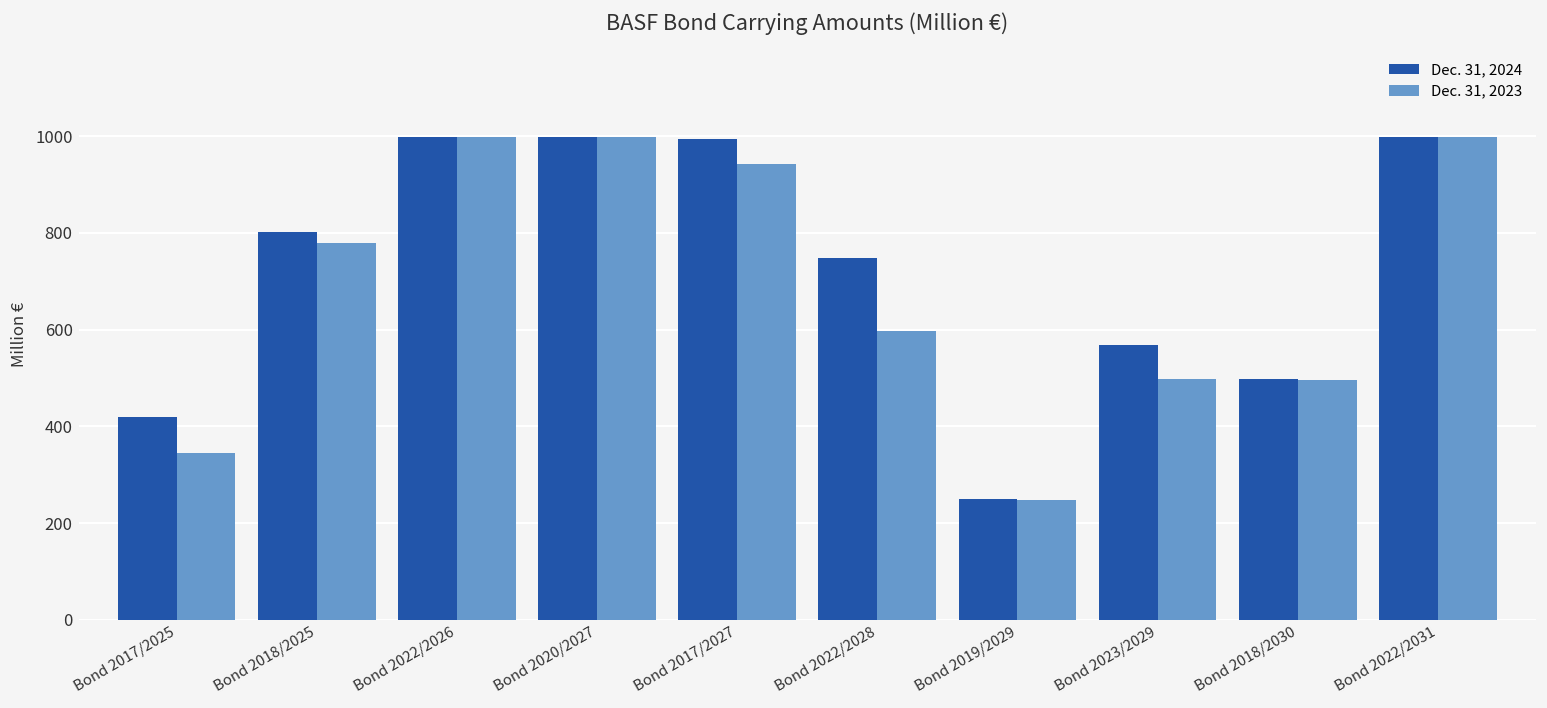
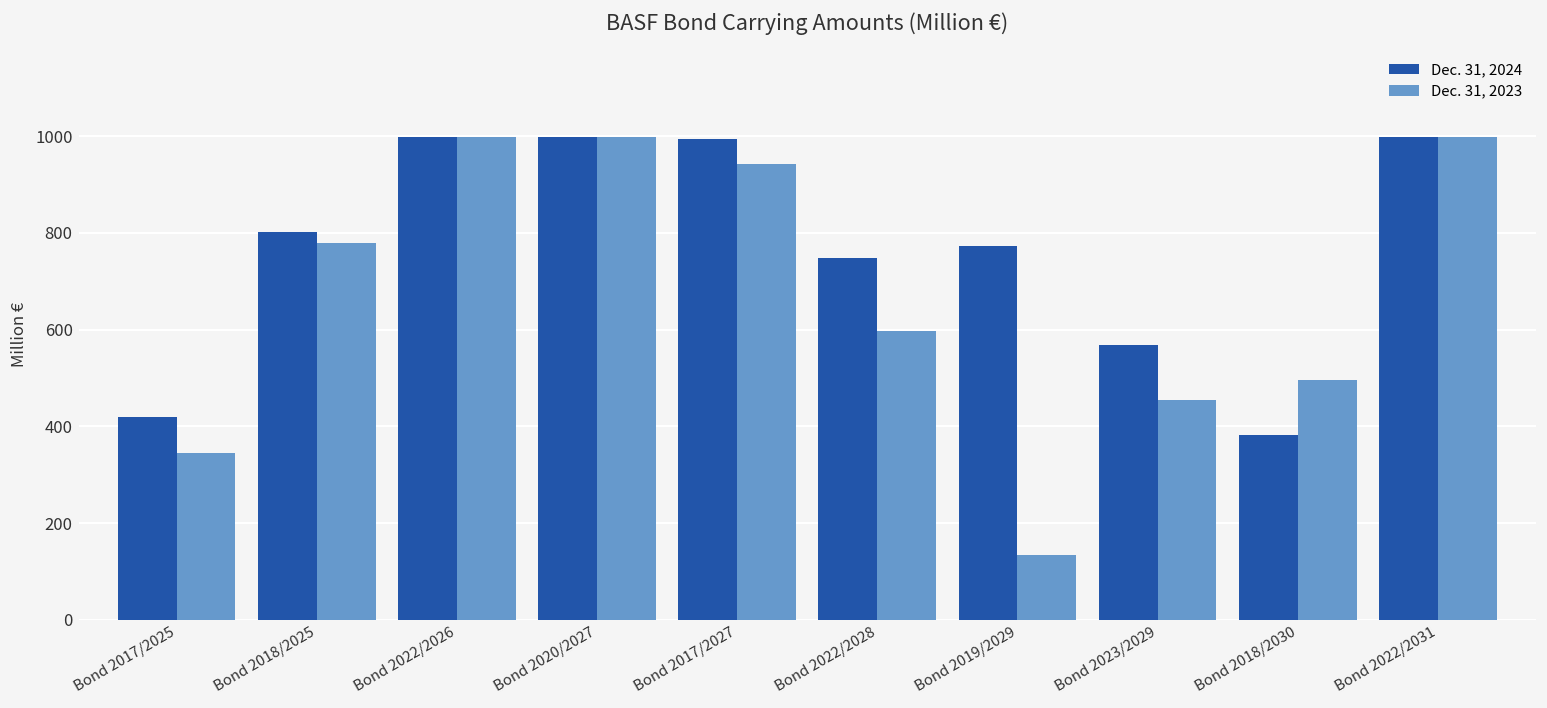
  {
    "Dec. 31, 2024": {
      "Bond 2017/2025": 420,
      "Bond 2018/2025": 800,
      "Bond 2022/2026": 1000,
      "Bond 2020/2027": 1000,
      "Bond 2017/2027": 1000,
      "Bond 2022/2028": 750,
-     "Bond 2019/2029": 250,
+     "Bond 2019/2029": 770,
      "Bond 2023/2029": 570,
-     "Bond 2018/2030": 500,
+     "Bond 2018/2030": 380,
      "Bond 2022/2031": 1000
    },
    "Dec. 31, 2023": {
      "Bond 2017/2025": 350,
      "Bond 2018/2025": 780,
      "Bond 2022/2026": 1000,
      "Bond 2020/2027": 1000,
      "Bond 2017/2027": 940,
      "Bond 2022/2028": 600,
-     "Bond 2019/2029": 250,
-     "Bond 2023/2029": 500,
+     "Bond 2019/2029": 140,
+     "Bond 2023/2029": 450,
      "Bond 2018/2030": 500,
      "Bond 2022/2031": 1000
    }
  }
